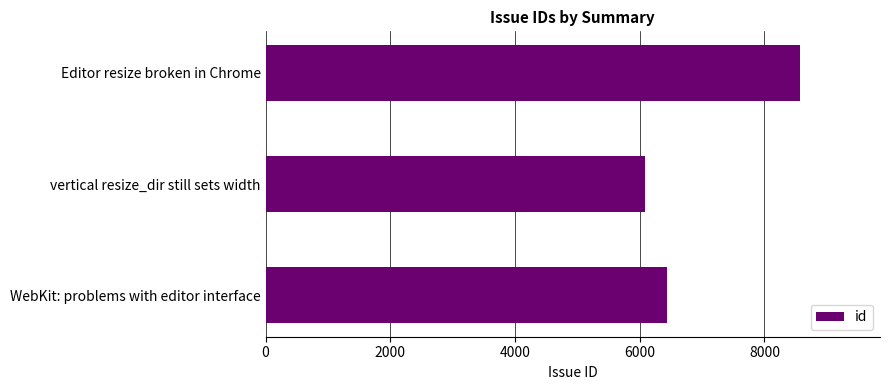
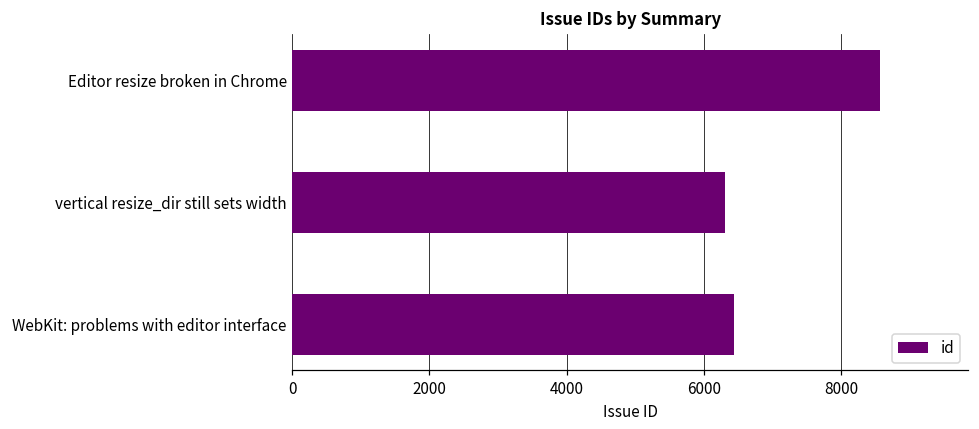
  {
    "Editor resize broken in Chrome": 8600,
-   "vertical resize_dir still sets width": 6100,
+   "vertical resize_dir still sets width": 6300,
    "WebKit: problems with editor interface": 6400
  }
